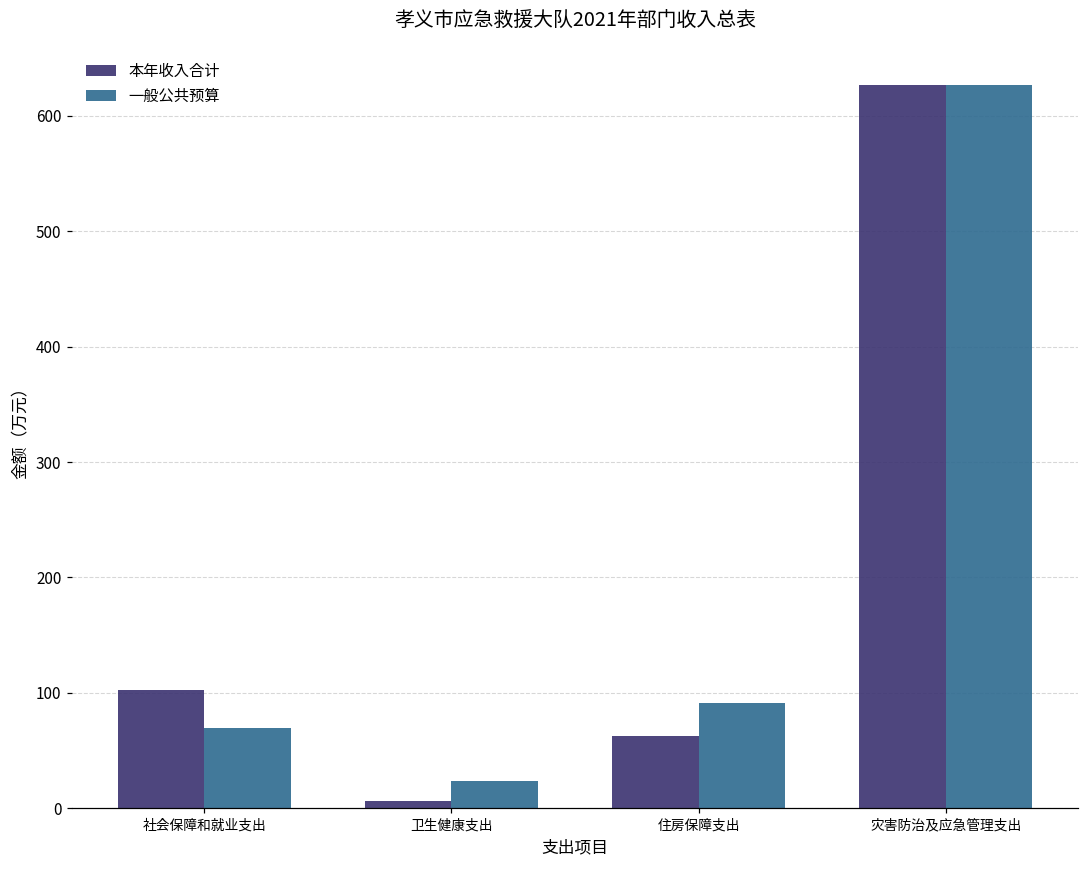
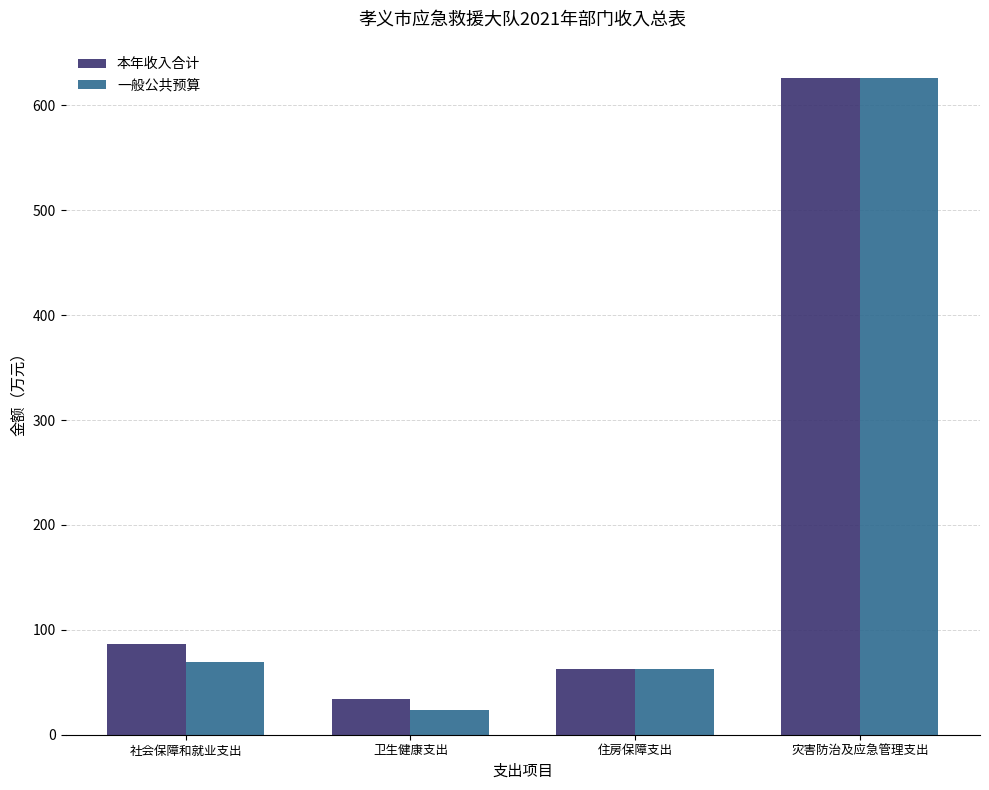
  {
    "本年收入合计": {
-     "社会保障和就业支出": 103,
-     "卫生健康支出": 6,
+     "社会保障和就业支出": 86,
+     "卫生健康支出": 34,
      "住房保障支出": 63,
      "灾害防治及应急管理支出": 626
    },
    "一般公共预算": {
      "社会保障和就业支出": 70,
      "卫生健康支出": 24,
-     "住房保障支出": 91,
+     "住房保障支出": 63,
      "灾害防治及应急管理支出": 626
    }
  }
